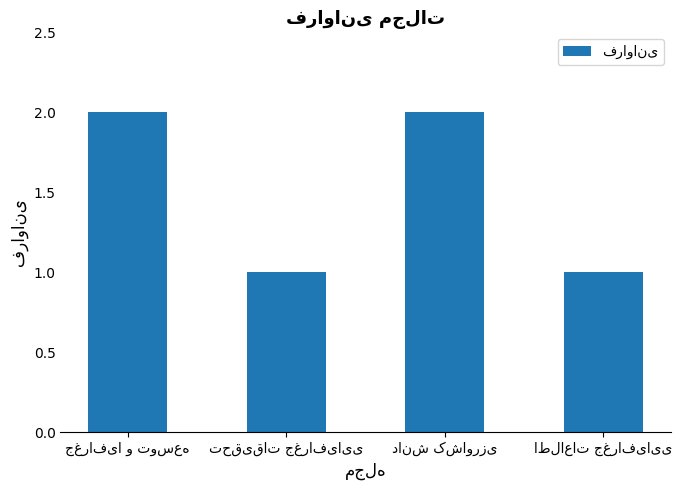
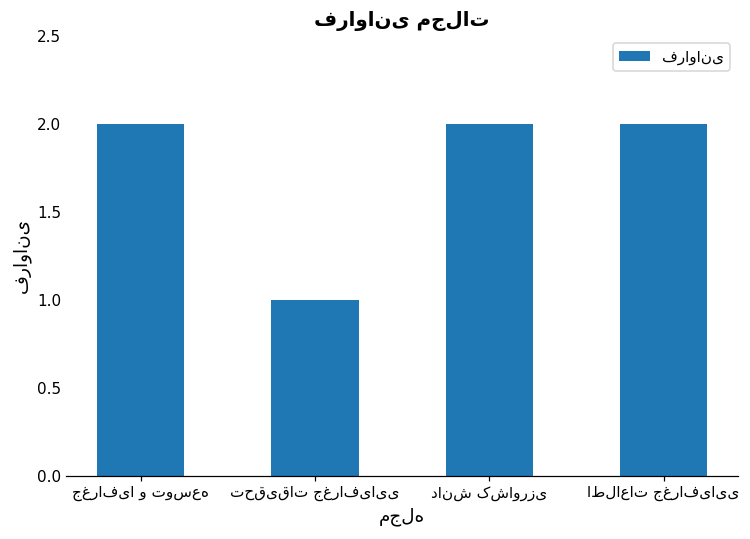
  {
    "جغرافیا و توسعه": 2,
    "تحقیقات جغرافیایی": 1,
    "دانش کشاورزی": 2,
-   "اطلاعات جغرافیایی": 1
+   "اطلاعات جغرافیایی": 2
  }
